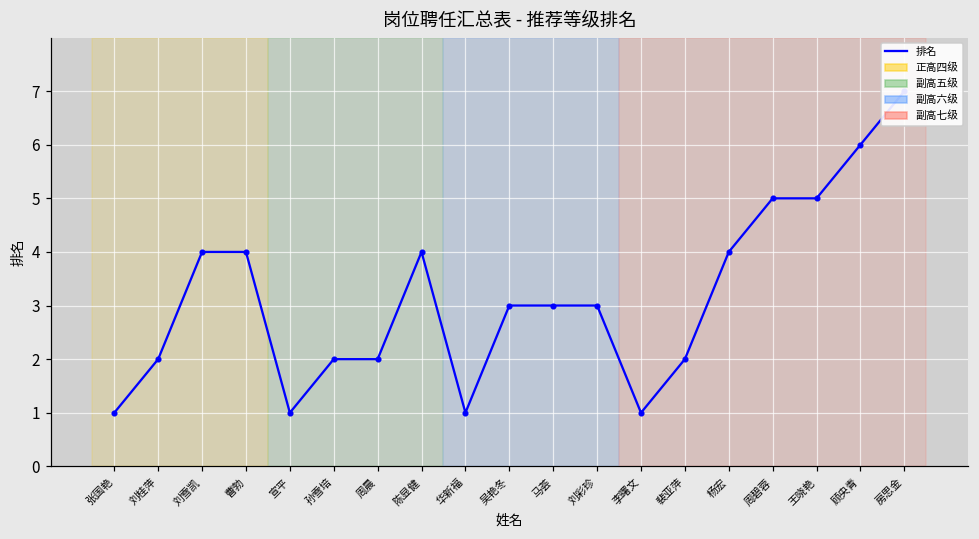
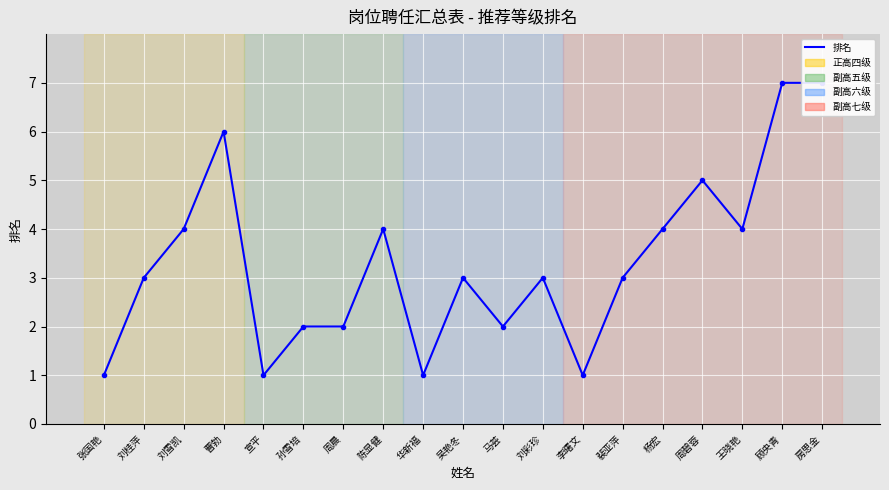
  {
    "张国艳": 1,
-   "刘桂萍": 2,
+   "刘桂萍": 3,
    "刘雪凯": 4,
-   "曹勃": 4,
+   "曹勃": 6,
    "宣平": 1,
    "孙雪培": 2,
    "周晨": 2,
    "陈显健": 4,
    "华新福": 1,
    "吴艳冬": 3,
-   "马荟": 3,
+   "马荟": 2,
    "刘彩珍": 3,
    "李曙文": 1,
-   "裴亚萍": 2,
+   "裴亚萍": 3,
    "杨宏": 4,
    "周碧蓉": 5,
-   "王晓艳": 5,
-   "顾央青": 6
+   "王晓艳": 4,
+   "顾央青": 7
  }
